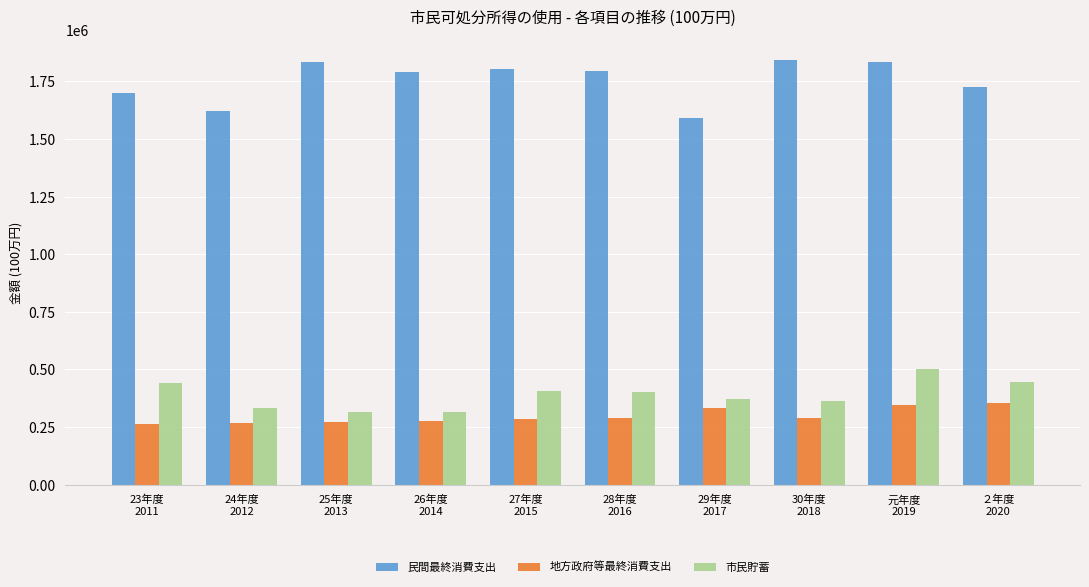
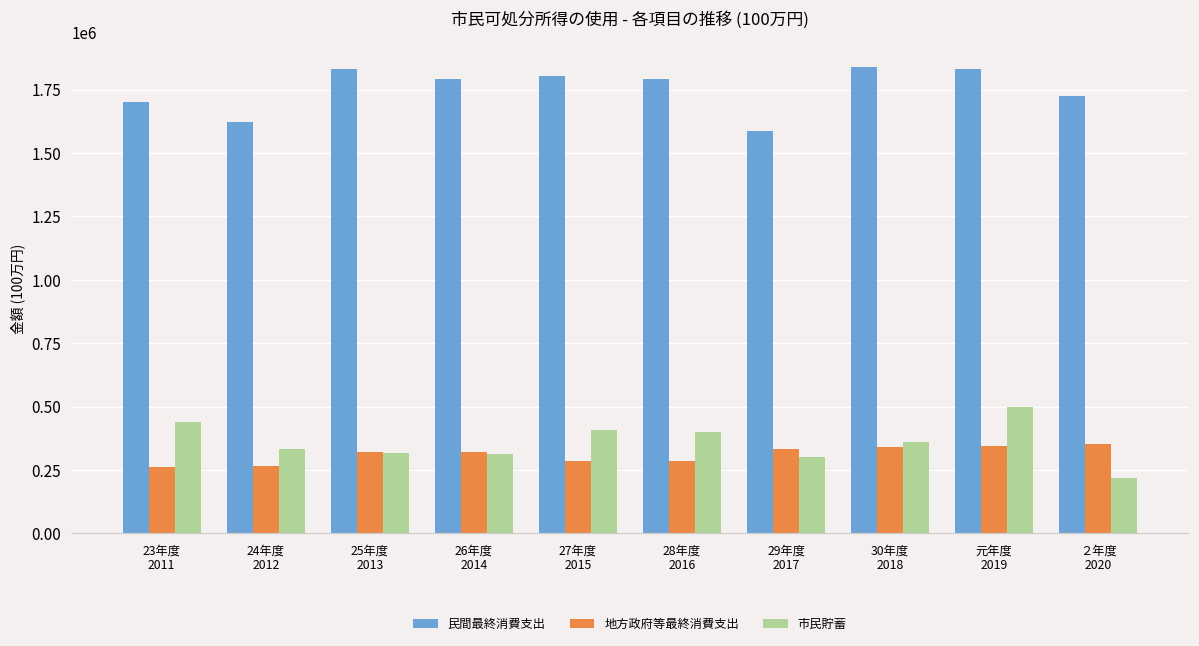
  {
    "民間最終消費支出": {
      "23年度 2011": 1700000,
      "24年度 2012": 1620000,
      "25年度 2013": 1830000,
      "26年度 2014": 1790000,
      "27年度 2015": 1800000,
      "28年度 2016": 1790000,
      "29年度 2017": 1590000,
      "30年度 2018": 1840000,
      "元年度 2019": 1830000,
      "２年度 2020": 1730000
    },
    "地方政府等最終消費支出": {
      "23年度 2011": 260000,
      "24年度 2012": 270000,
-     "25年度 2013": 270000,
-     "26年度 2014": 280000,
+     "25年度 2013": 320000,
+     "26年度 2014": 320000,
      "27年度 2015": 290000,
      "28年度 2016": 290000,
      "29年度 2017": 330000,
-     "30年度 2018": 290000,
+     "30年度 2018": 340000,
      "元年度 2019": 350000,
      "２年度 2020": 350000
    },
    "市民貯蓄": {
      "23年度 2011": 440000,
      "24年度 2012": 330000,
      "25年度 2013": 320000,
      "26年度 2014": 310000,
      "27年度 2015": 410000,
      "28年度 2016": 400000,
-     "29年度 2017": 370000,
+     "29年度 2017": 300000,
      "30年度 2018": 360000,
      "元年度 2019": 500000,
-     "２年度 2020": 450000
+     "２年度 2020": 220000
    }
  }
